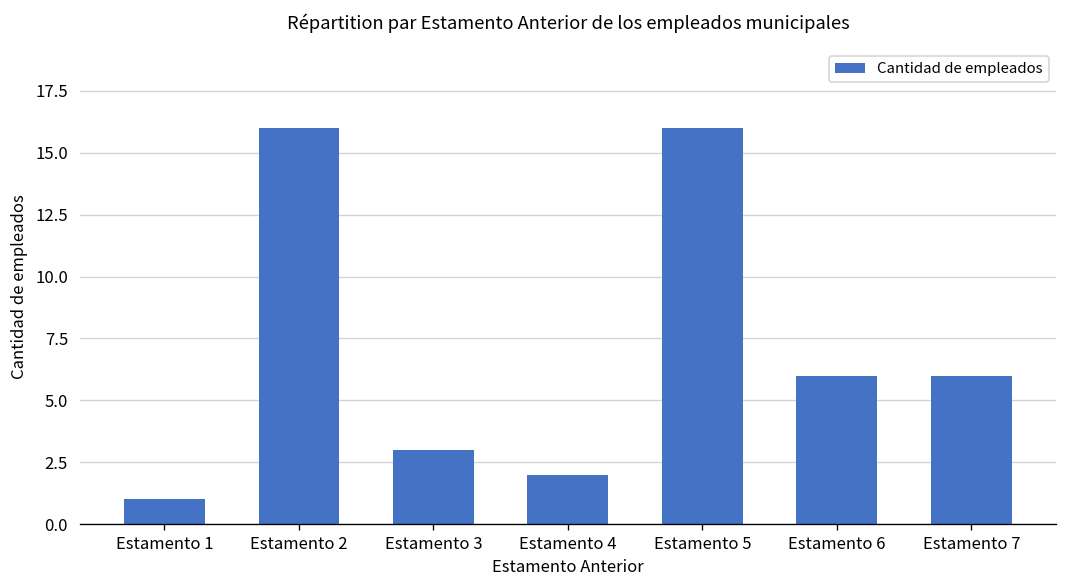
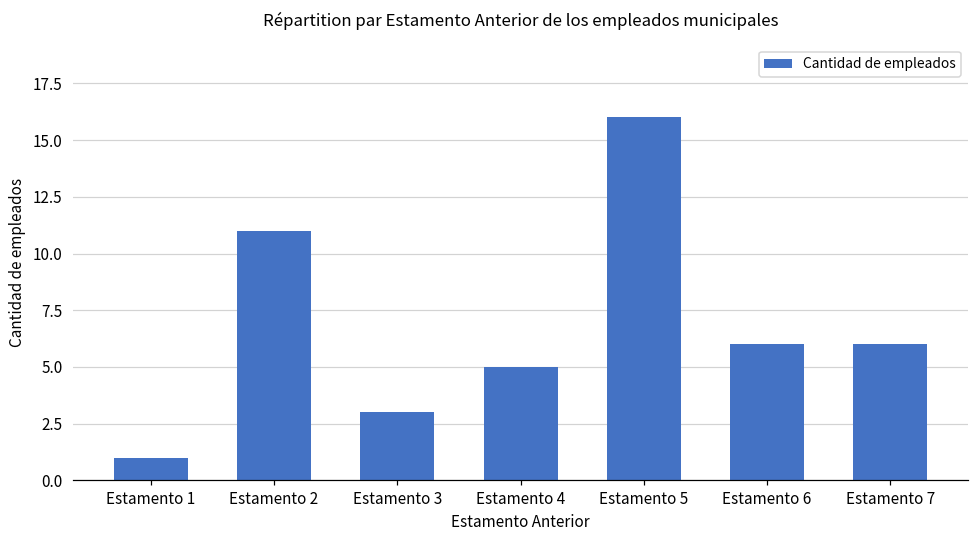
  {
    "Estamento 1": 1,
-   "Estamento 2": 16,
+   "Estamento 2": 11,
    "Estamento 3": 3,
-   "Estamento 4": 2,
+   "Estamento 4": 5,
    "Estamento 5": 16,
    "Estamento 6": 6,
    "Estamento 7": 6
  }
